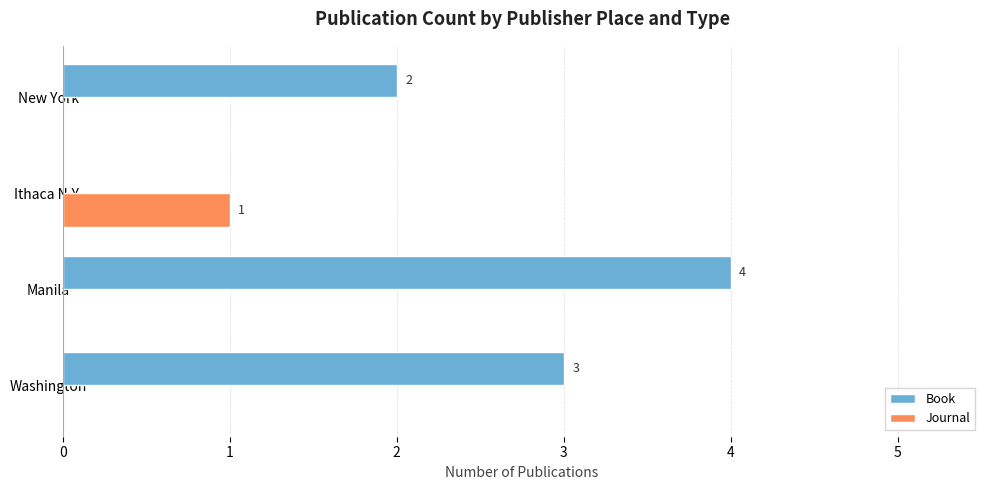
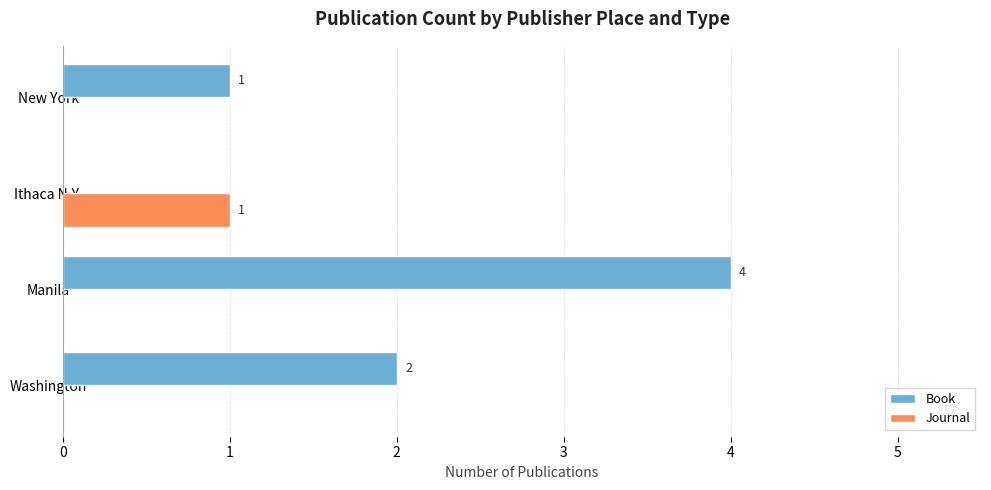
  {
    "Book": {
-     "New York": 2,
+     "New York": 1,
      "Manila": 4,
-     "Washington": 3
+     "Washington": 2
    },
    "Journal": {
      "Ithaca N.Y.": 1
    }
  }
